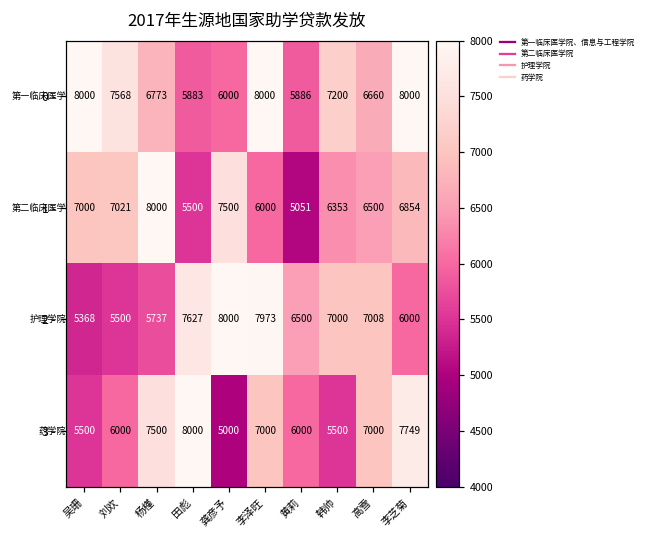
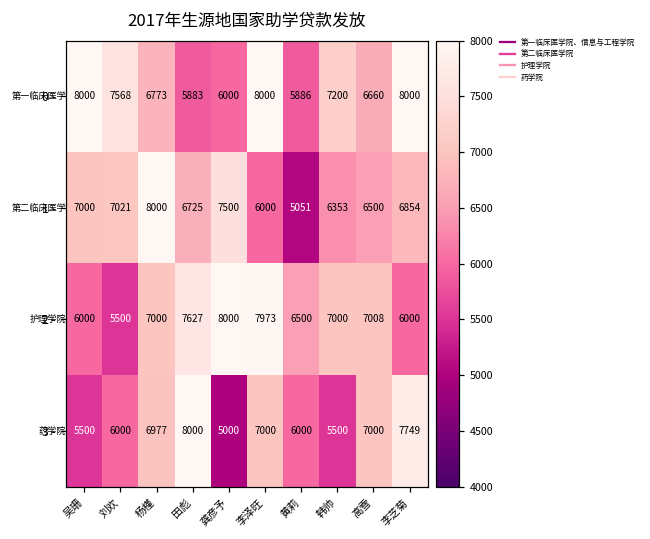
  {
    "0 -": {
      "吴珊": 8000,
      "刘欢": 7568,
      "杨槿": 6773,
      "田彪": 5883,
      "龚彦予": 6000,
      "李泽旺": 8000,
      "黄莉": 5886,
      "韩帅": 7200,
      "高雪": 6660,
      "李芝菊": 8000
    },
    "1 -": {
      "吴珊": 7000,
      "刘欢": 7021,
      "杨槿": 8000,
-     "田彪": 5500,
+     "田彪": 6725,
      "龚彦予": 7500,
      "李泽旺": 6000,
      "黄莉": 5051,
      "韩帅": 6353,
      "高雪": 6500,
      "李芝菊": 6854
    },
    "2 -": {
-     "吴珊": 5368,
+     "吴珊": 6000,
      "刘欢": 5500,
-     "杨槿": 5737,
+     "杨槿": 7000,
      "田彪": 7627,
      "龚彦予": 8000,
      "李泽旺": 7973,
      "黄莉": 6500,
      "韩帅": 7000,
      "高雪": 7008,
      "李芝菊": 6000
    },
    "3 -": {
      "吴珊": 5500,
      "刘欢": 6000,
-     "杨槿": 7500,
+     "杨槿": 6977,
      "田彪": 8000,
      "龚彦予": 5000,
      "李泽旺": 7000,
      "黄莉": 6000,
      "韩帅": 5500,
      "高雪": 7000,
      "李芝菊": 7749
    }
  }
